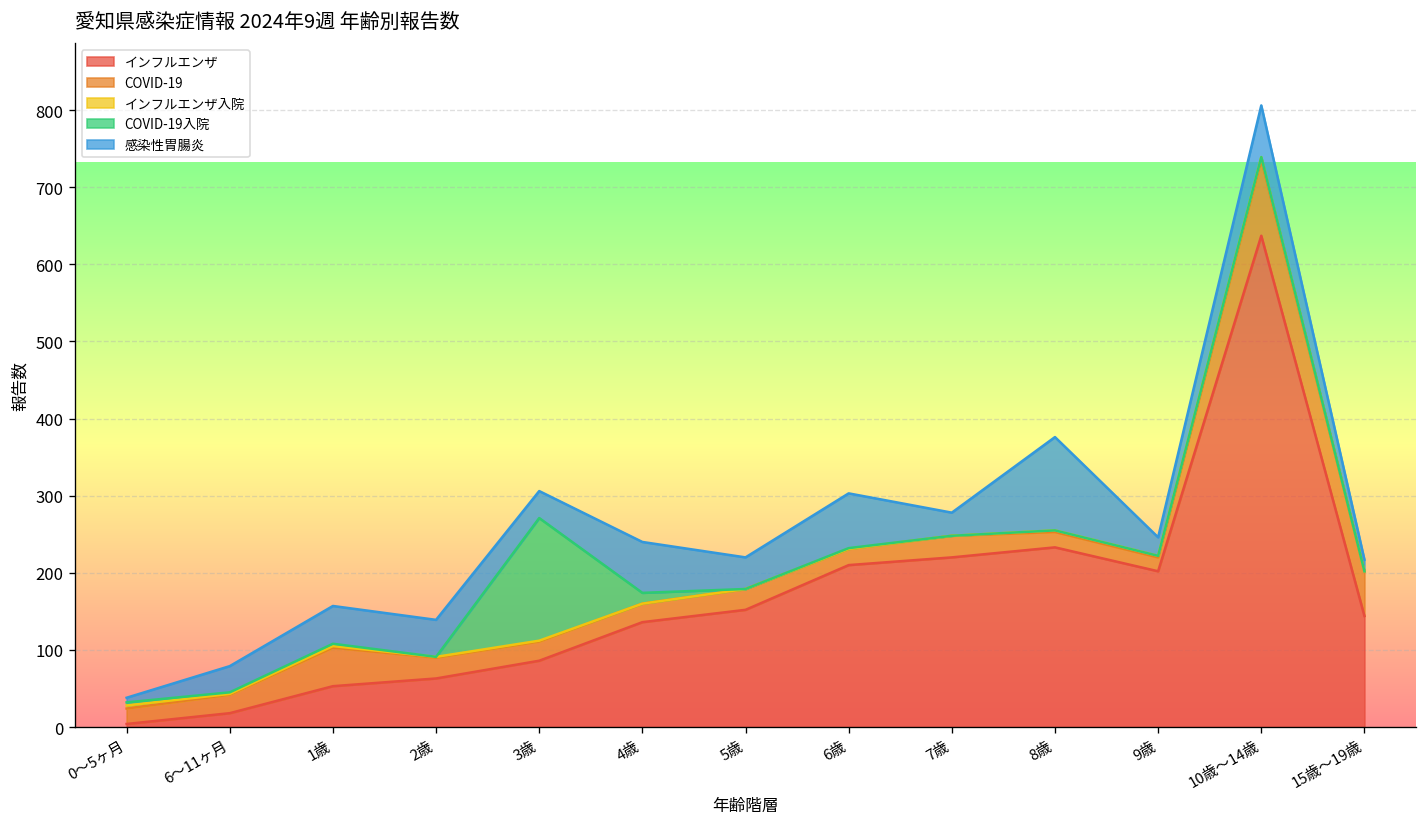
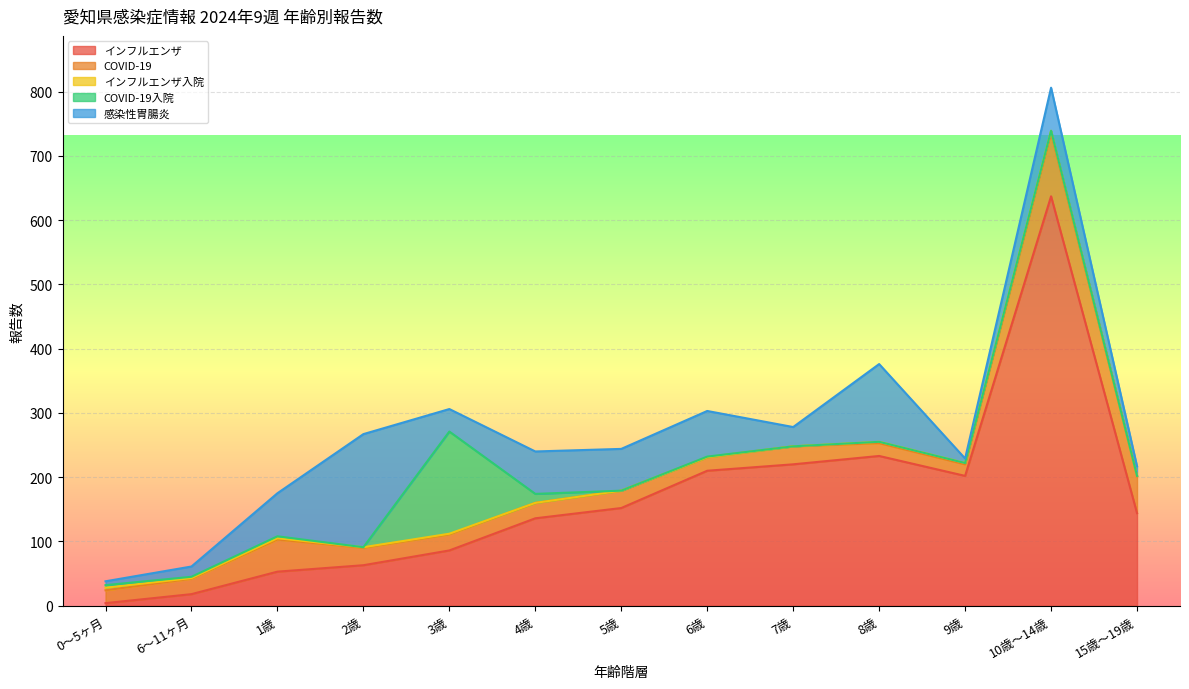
  {
    "インフルエンザ入院": {
      "0～5ヶ月": 0
    },
    "COVID-19入院": {
      "0～5ヶ月": 0,
      "3歳": 160,
      "4歳": 10
    },
    "感染性胃腸炎": {
      "0～5ヶ月": 10,
-     "6～11ヶ月": 30,
-     "1歳": 50,
-     "2歳": 50,
+     "6～11ヶ月": 20,
+     "1歳": 70,
+     "2歳": 180,
      "3歳": 40,
      "4歳": 70,
-     "5歳": 40,
+     "5歳": 70,
      "6歳": 70,
      "7歳": 30,
      "8歳": 120,
-     "9歳": 20,
+     "9歳": 10,
      "10歳～14歳": 70,
      "15歳～19歳": 20
    }
  }
